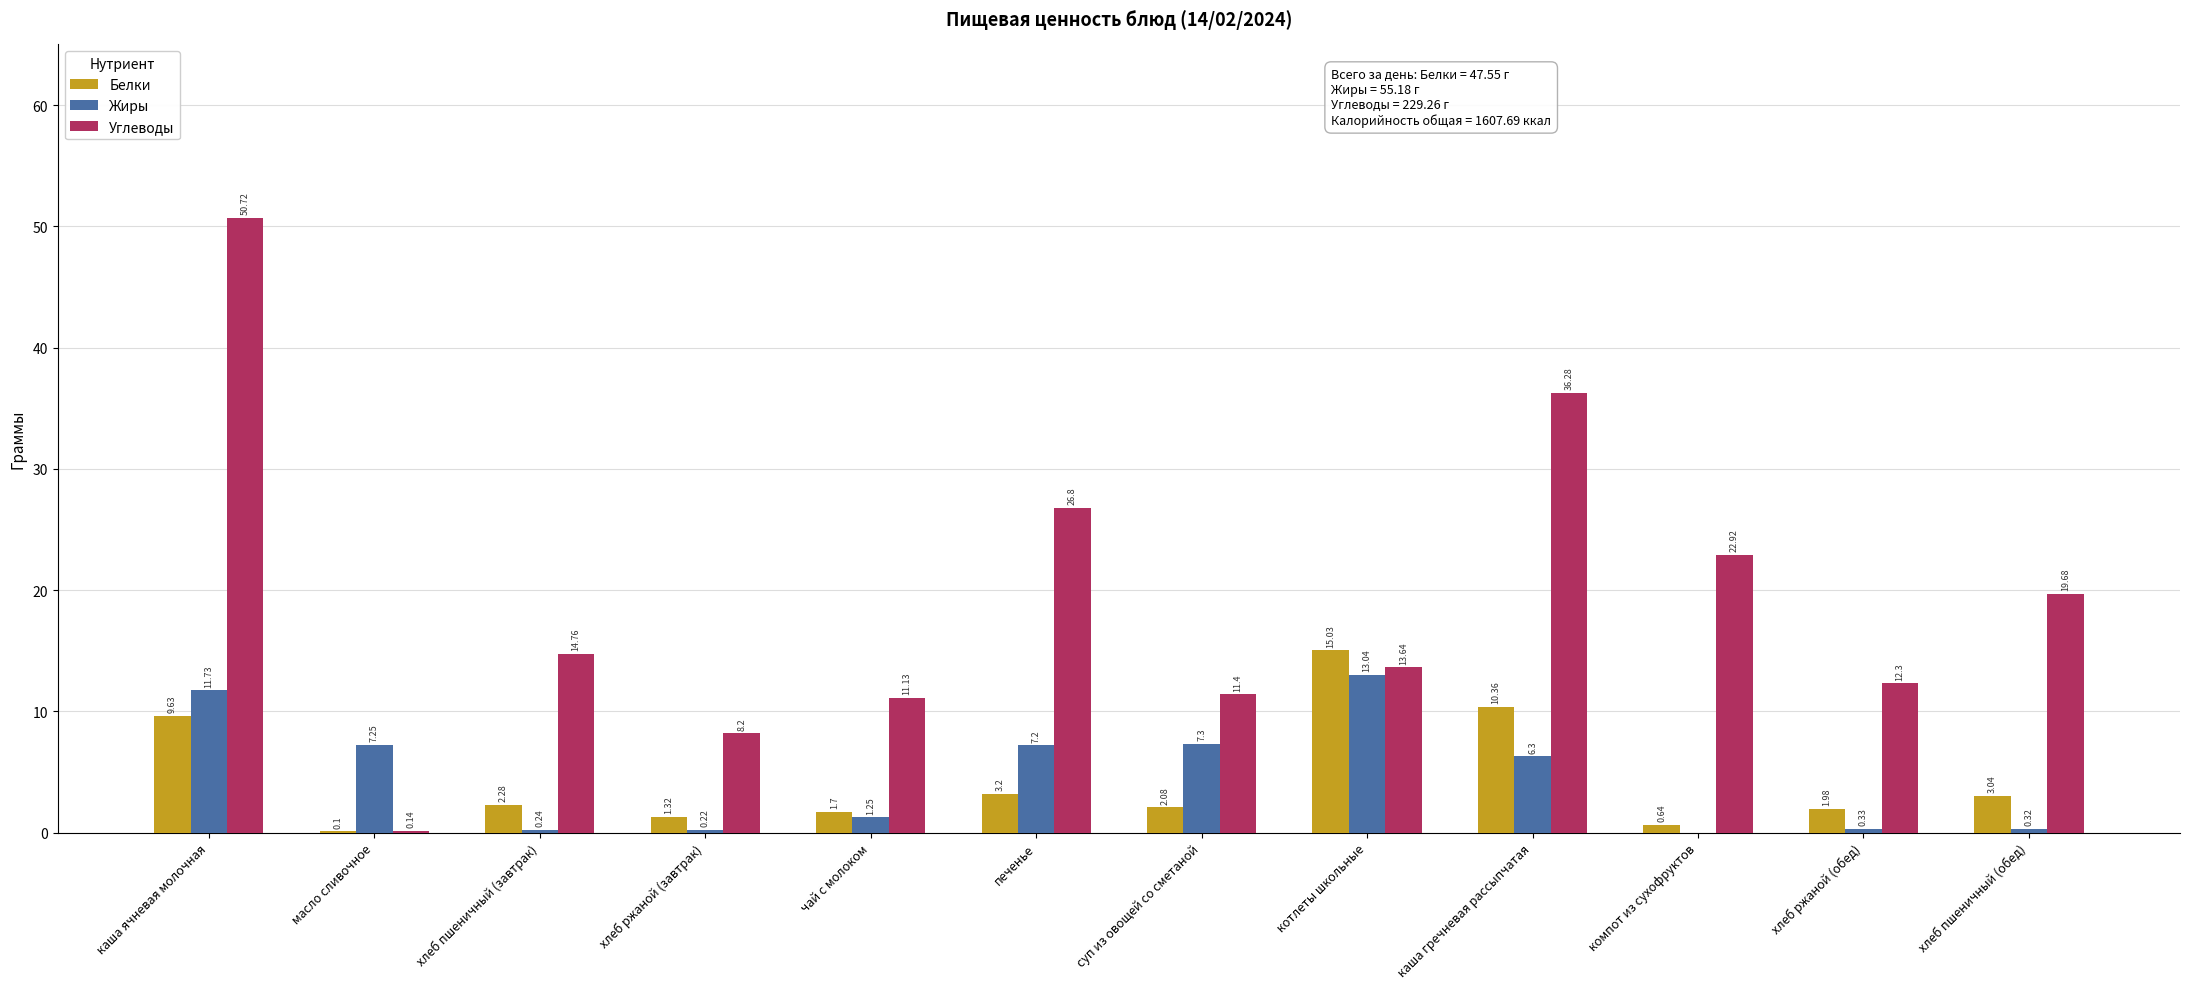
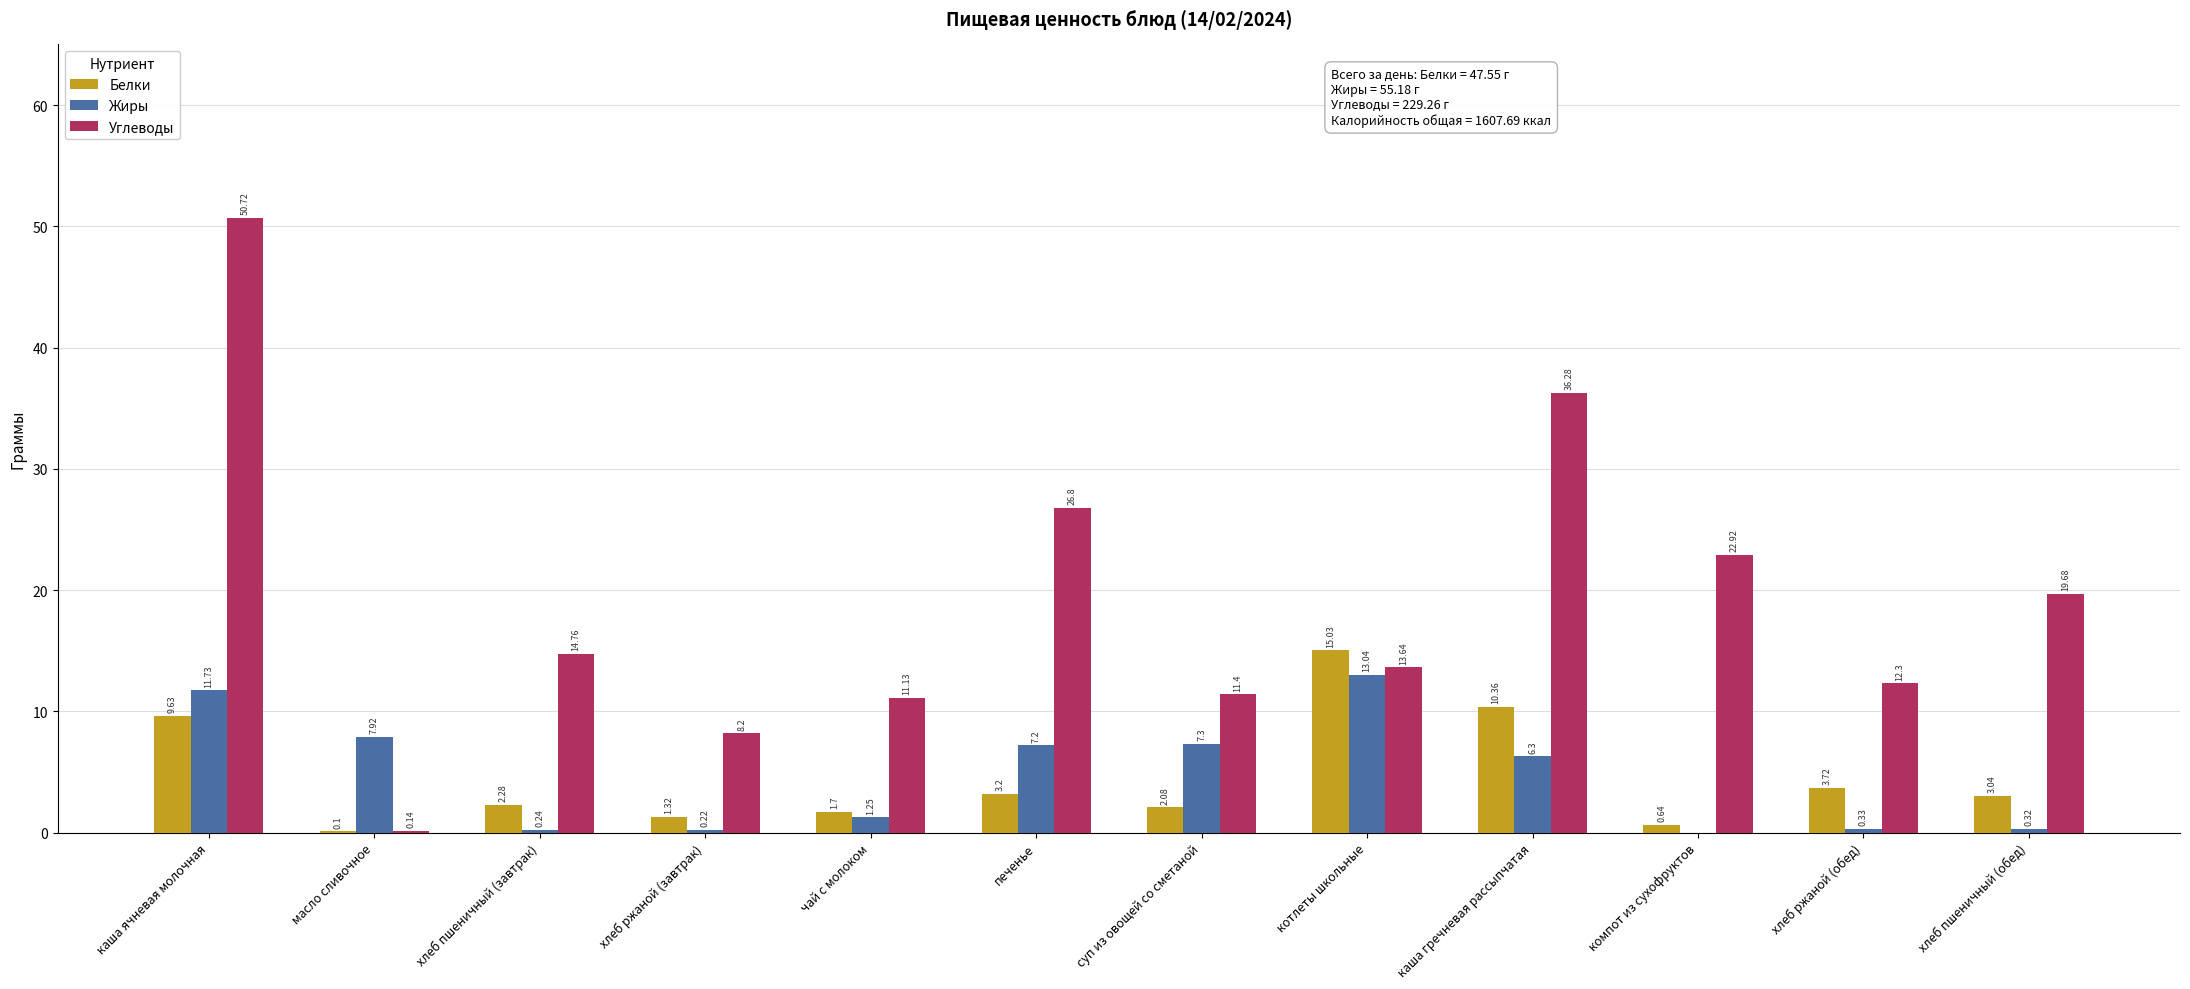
  {
    "Белки": {
      "каша ячневая молочная": 9.63,
      "масло сливочное": 0.1,
      "хлеб пшеничный (завтрак)": 2.28,
      "хлеб ржаной (завтрак)": 1.32,
      "чай с молоком": 1.7,
      "печенье": 3.2,
      "суп из овощей со сметаной": 2.08,
      "котлеты школьные": 15.03,
      "каша гречневая рассыпчатая": 10.36,
      "компот из сухофруктов": 0.64,
-     "хлеб ржаной (обед)": 1.98,
+     "хлеб ржаной (обед)": 3.72,
      "хлеб пшеничный (обед)": 3.04
    },
    "Жиры": {
      "каша ячневая молочная": 11.73,
-     "масло сливочное": 7.25,
+     "масло сливочное": 7.92,
      "хлеб пшеничный (завтрак)": 0.24,
      "хлеб ржаной (завтрак)": 0.22,
      "чай с молоком": 1.25,
      "печенье": 7.2,
      "суп из овощей со сметаной": 7.3,
      "котлеты школьные": 13.04,
      "каша гречневая рассыпчатая": 6.3,
      "хлеб ржаной (обед)": 0.33,
      "хлеб пшеничный (обед)": 0.32
    },
    "Углеводы": {
      "каша ячневая молочная": 50.72,
      "масло сливочное": 0.14,
      "хлеб пшеничный (завтрак)": 14.76,
      "хлеб ржаной (завтрак)": 8.2,
      "чай с молоком": 11.13,
      "печенье": 26.8,
      "суп из овощей со сметаной": 11.4,
      "котлеты школьные": 13.64,
      "каша гречневая рассыпчатая": 36.28,
      "компот из сухофруктов": 22.92,
      "хлеб ржаной (обед)": 12.3,
      "хлеб пшеничный (обед)": 19.68
    }
  }
